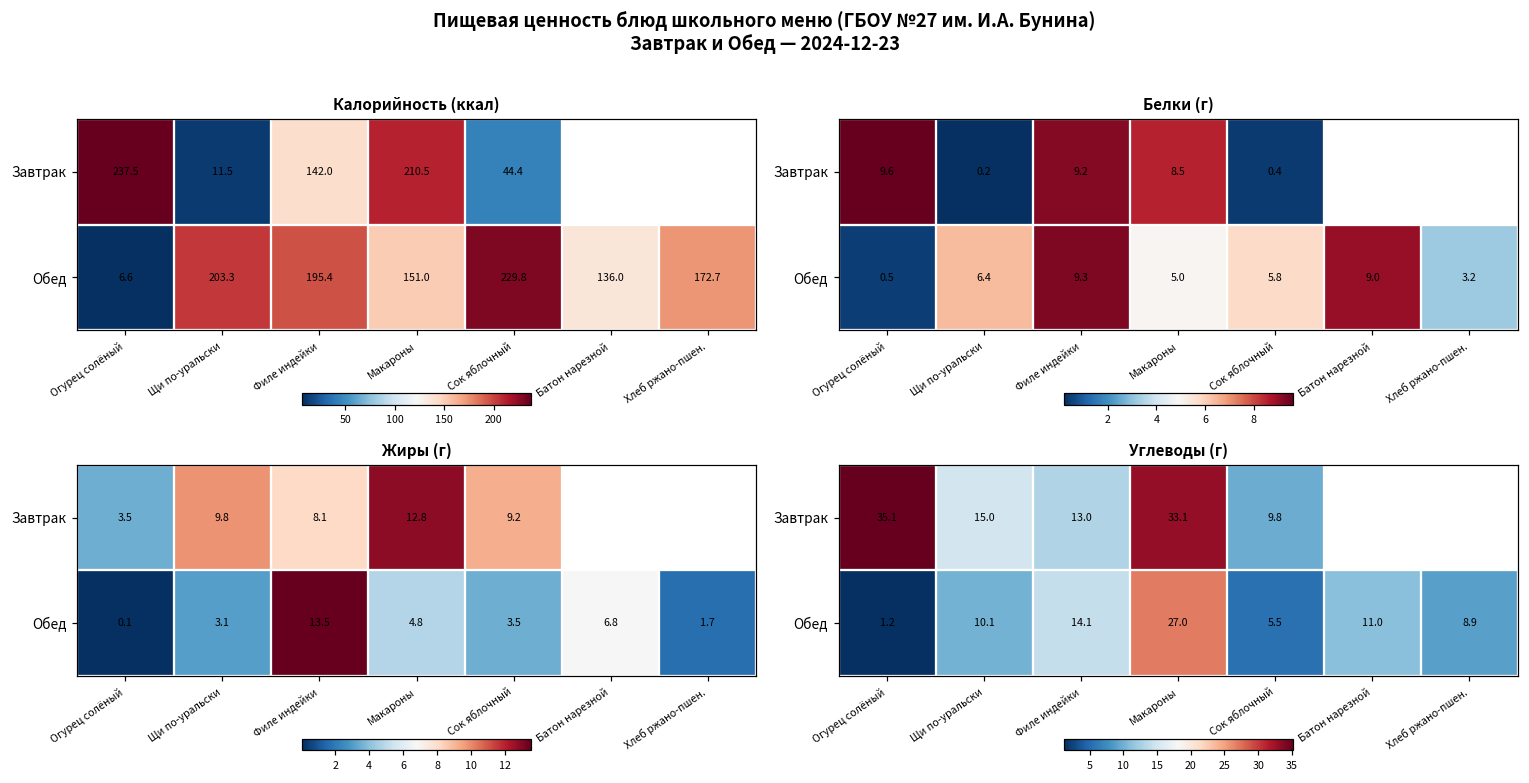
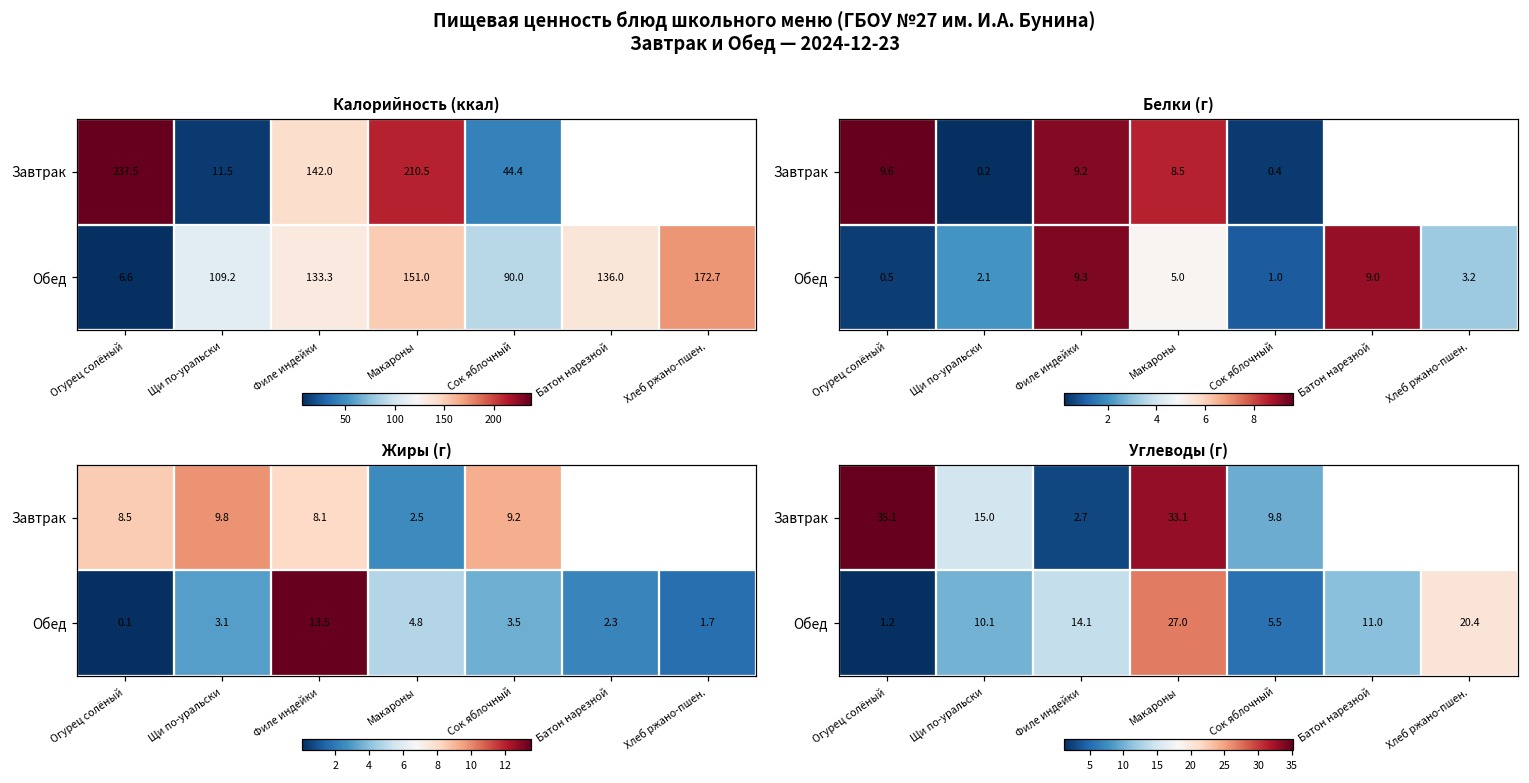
  {
    "Калорийность (ккал)": {
      "Завтрак": {
        "Огурец солёный": 237.5,
        "Щи по-уральски": 11.5,
        "Филе индейки": 142.0,
        "Макароны": 210.5,
        "Сок яблочный": 44.4
      },
      "Обед": {
        "Огурец солёный": 6.6,
-       "Щи по-уральски": 203.3,
-       "Филе индейки": 195.4,
+       "Щи по-уральски": 109.2,
+       "Филе индейки": 133.3,
        "Макароны": 151.0,
-       "Сок яблочный": 229.8,
+       "Сок яблочный": 90.0,
        "Батон нарезной": 136.0,
        "Хлеб ржано-пшен.": 172.7
      }
    },
    "Белки (г)": {
      "Завтрак": {
        "Огурец солёный": 9.6,
        "Щи по-уральски": 0.2,
        "Филе индейки": 9.2,
        "Макароны": 8.5,
        "Сок яблочный": 0.4
      },
      "Обед": {
        "Огурец солёный": 0.5,
-       "Щи по-уральски": 6.4,
+       "Щи по-уральски": 2.1,
        "Филе индейки": 9.3,
        "Макароны": 5.0,
-       "Сок яблочный": 5.8,
+       "Сок яблочный": 1.0,
        "Батон нарезной": 9.0,
        "Хлеб ржано-пшен.": 3.2
      }
    },
    "Жиры (г)": {
      "Завтрак": {
-       "Огурец солёный": 3.5,
+       "Огурец солёный": 8.5,
        "Щи по-уральски": 9.8,
        "Филе индейки": 8.1,
-       "Макароны": 12.8,
+       "Макароны": 2.5,
        "Сок яблочный": 9.2
      },
      "Обед": {
        "Огурец солёный": 0.1,
        "Щи по-уральски": 3.1,
        "Филе индейки": 13.5,
        "Макароны": 4.8,
        "Сок яблочный": 3.5,
-       "Батон нарезной": 6.8,
+       "Батон нарезной": 2.3,
        "Хлеб ржано-пшен.": 1.7
      }
    },
    "Углеводы (г)": {
      "Завтрак": {
        "Огурец солёный": 35.1,
        "Щи по-уральски": 15.0,
-       "Филе индейки": 13.0,
+       "Филе индейки": 2.7,
        "Макароны": 33.1,
        "Сок яблочный": 9.8
      },
      "Обед": {
        "Огурец солёный": 1.2,
        "Щи по-уральски": 10.1,
        "Филе индейки": 14.1,
        "Макароны": 27.0,
        "Сок яблочный": 5.5,
        "Батон нарезной": 11.0,
-       "Хлеб ржано-пшен.": 8.9
+       "Хлеб ржано-пшен.": 20.4
      }
    }
  }
